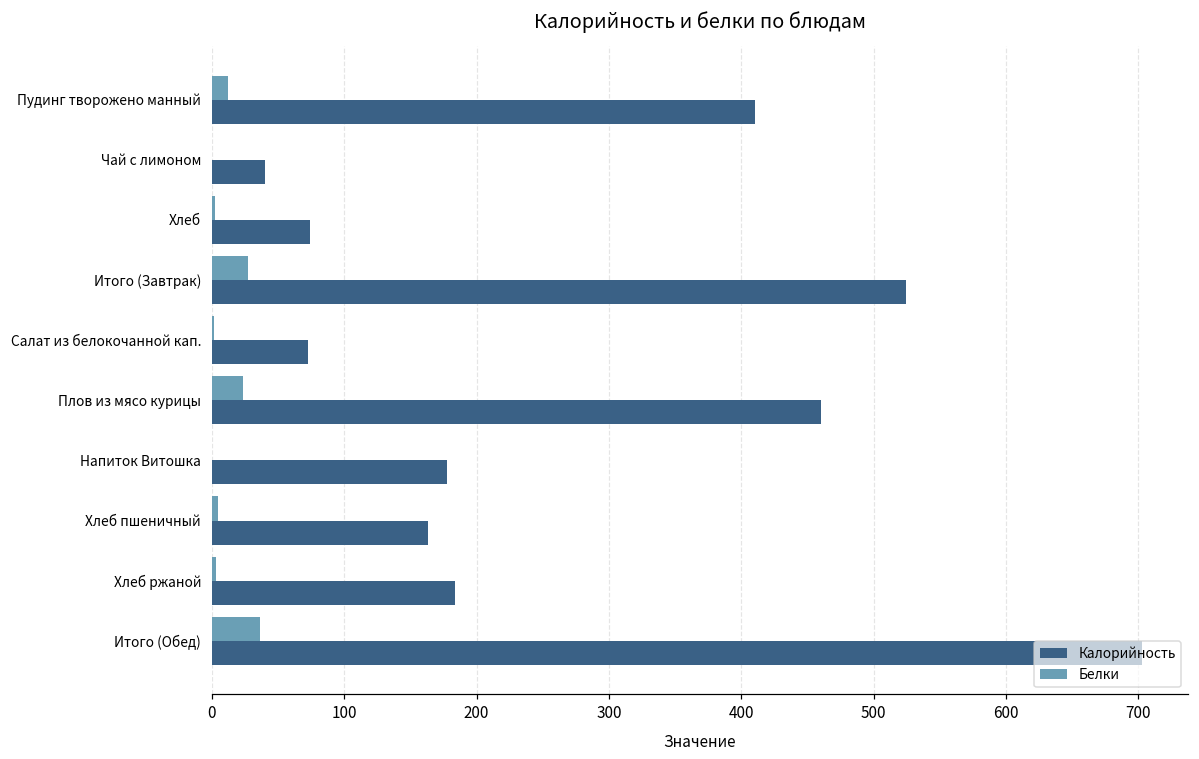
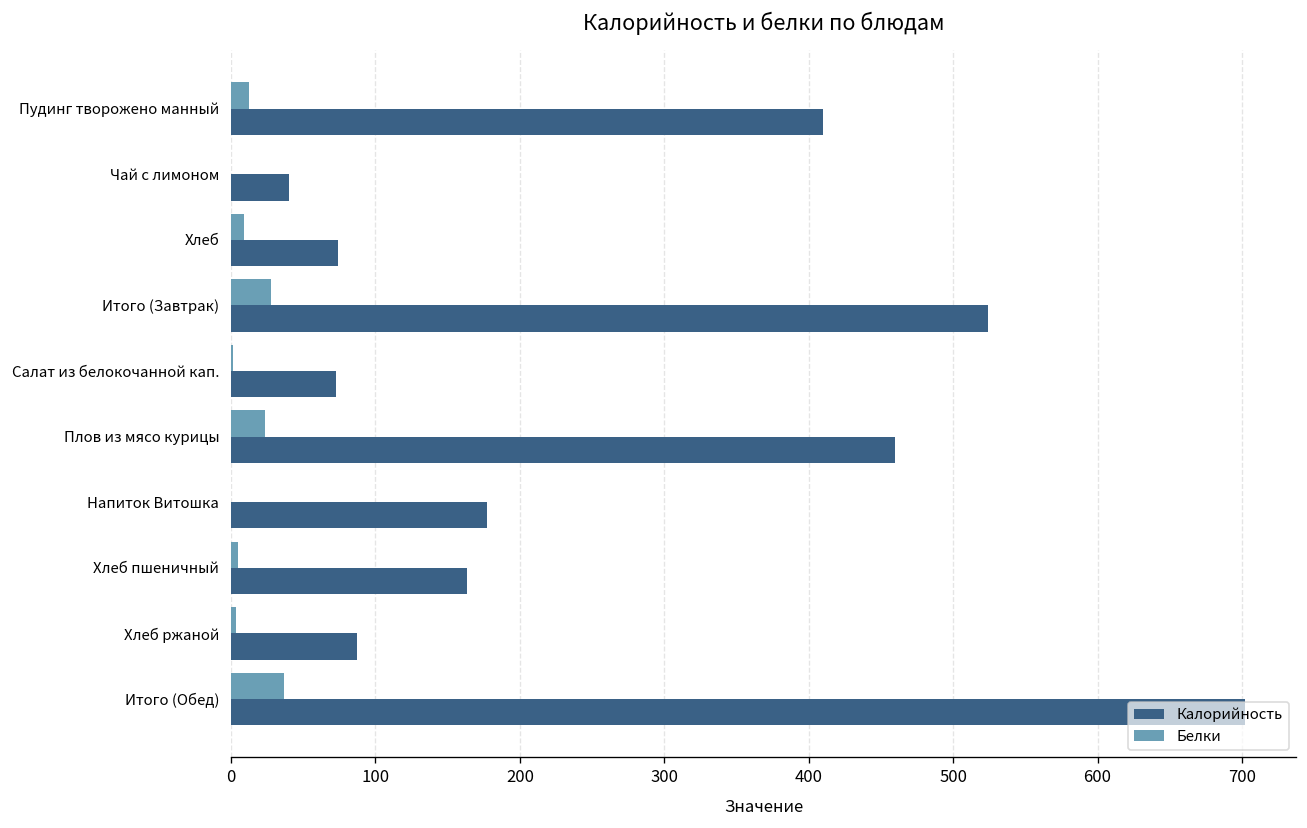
  {
    "Калорийность": {
      "Пудинг творожено манный": 410,
      "Чай с лимоном": 40,
      "Хлеб": 74,
      "Итого (Завтрак)": 524,
      "Салат из белокочанной кап.": 73,
      "Плов из мясо курицы": 460,
      "Напиток Витошка": 178,
      "Хлеб пшеничный": 163,
-     "Хлеб ржаной": 184
+     "Хлеб ржаной": 87
    },
    "Белки": {
      "Пудинг творожено манный": 12,
-     "Хлеб": 2,
+     "Хлеб": 9,
      "Итого (Завтрак)": 28,
      "Плов из мясо курицы": 24,
      "Напиток Витошка": 0,
      "Хлеб пшеничный": 5,
      "Хлеб ржаной": 3,
      "Итого (Обед)": 37
    }
  }
